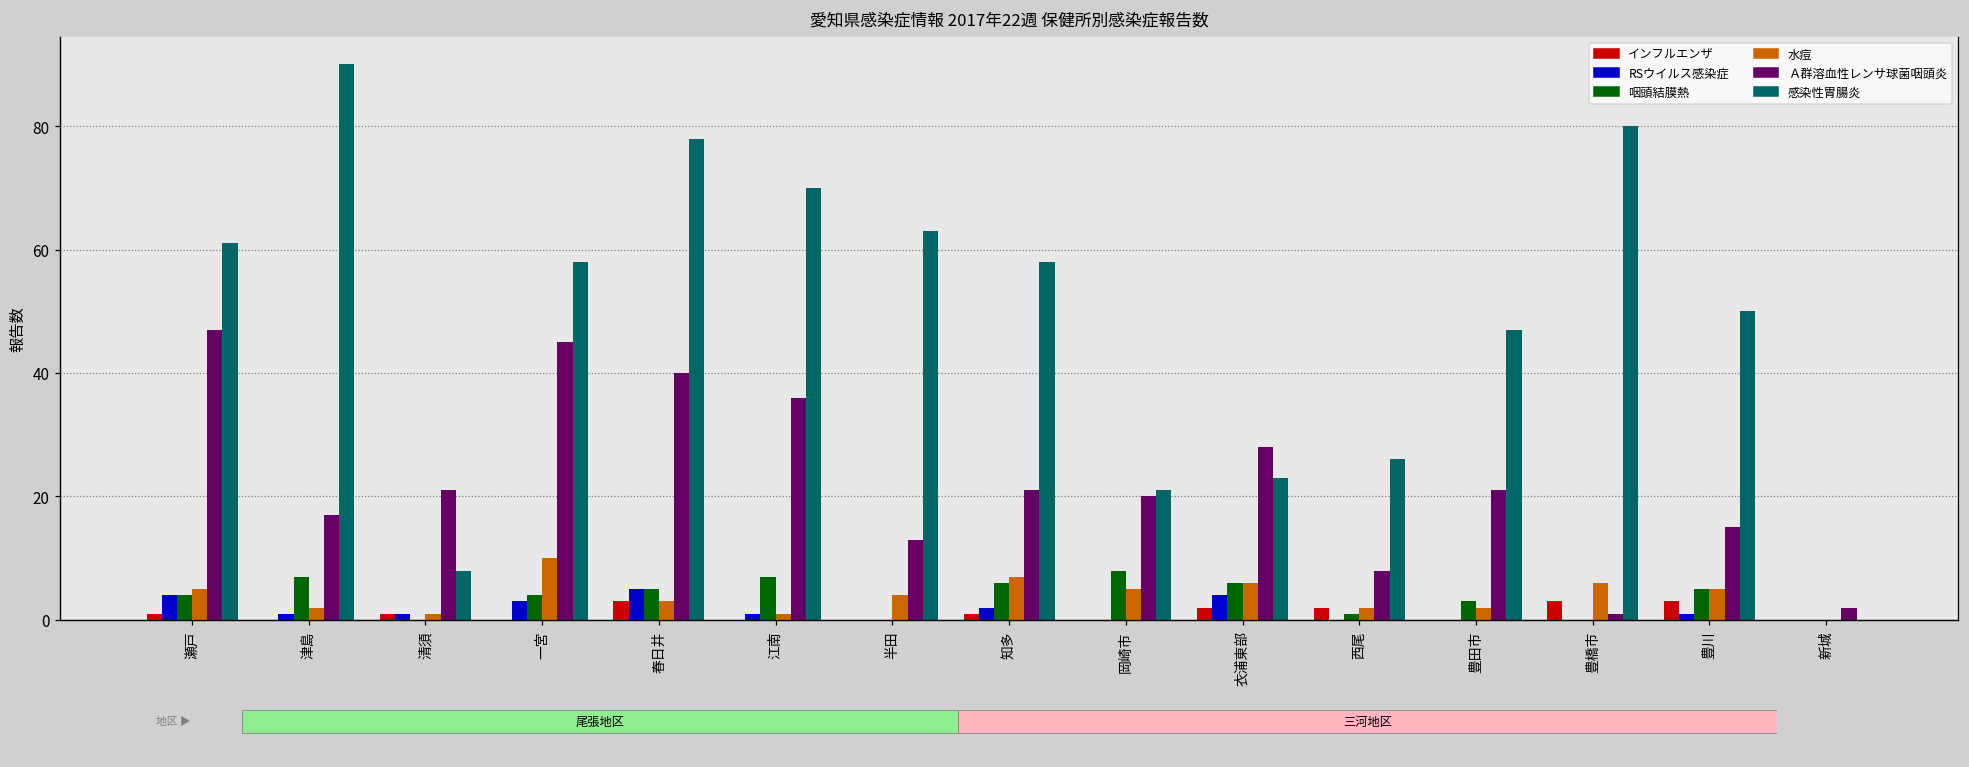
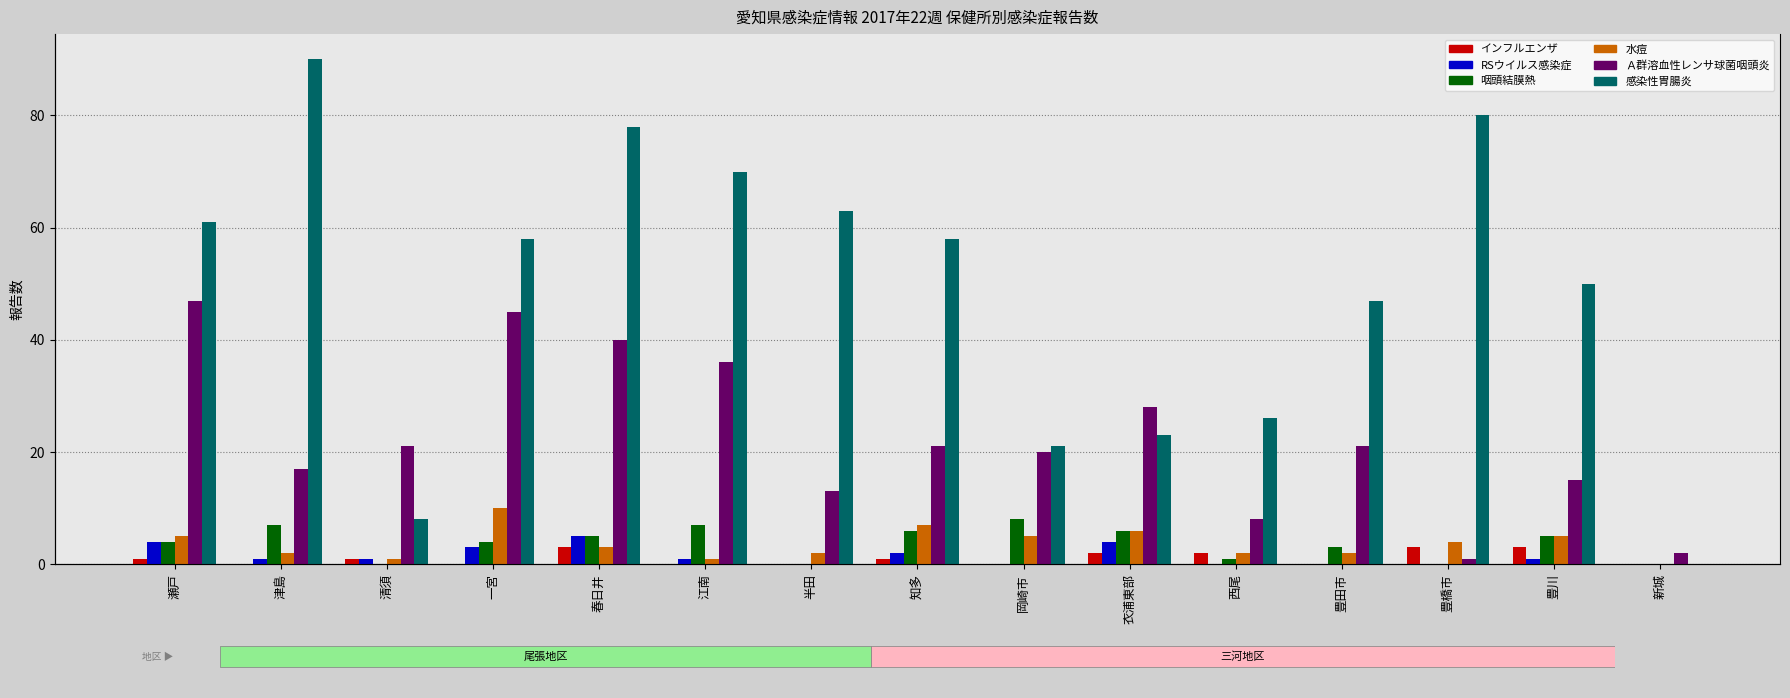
  {
    "インフルエンザ": {
      "瀬戸": 1,
      "津島": 0,
      "清須": 1,
      "一宮": 0,
      "春日井": 3,
      "江南": 0,
      "半田": 0,
      "知多": 1,
      "岡崎市": 0,
      "衣浦東部": 2,
      "西尾": 2,
      "豊田市": 0,
      "豊橋市": 3,
      "豊川": 3,
      "新城": 0
    },
    "RSウイルス感染症": {
      "瀬戸": 4,
      "津島": 1,
      "清須": 1,
      "一宮": 3,
      "春日井": 5,
      "江南": 1,
      "半田": 0,
      "知多": 2,
      "岡崎市": 0,
      "衣浦東部": 4,
      "西尾": 0,
      "豊田市": 0,
      "豊橋市": 0,
      "豊川": 1,
      "新城": 0
    },
    "咽頭結膜熱": {
      "瀬戸": 4,
      "津島": 7,
      "清須": 0,
      "一宮": 4,
      "春日井": 5,
      "江南": 7,
      "半田": 0,
      "知多": 6,
      "岡崎市": 8,
      "衣浦東部": 6,
      "西尾": 1,
      "豊田市": 3,
      "豊橋市": 0,
      "豊川": 5,
      "新城": 0
    },
    "水痘": {
      "瀬戸": 5,
      "津島": 2,
      "清須": 1,
      "一宮": 10,
      "春日井": 3,
      "江南": 1,
-     "半田": 4,
+     "半田": 2,
      "知多": 7,
      "岡崎市": 5,
      "衣浦東部": 6,
      "西尾": 2,
      "豊田市": 2,
-     "豊橋市": 6,
+     "豊橋市": 4,
      "豊川": 5,
      "新城": 0
    },
    "Ａ群溶血性レンサ球菌咽頭炎": {
      "瀬戸": 47,
      "津島": 17,
      "清須": 21,
      "一宮": 45,
      "春日井": 40,
      "江南": 36,
      "半田": 13,
      "知多": 21,
      "岡崎市": 20,
      "衣浦東部": 28,
      "西尾": 8,
      "豊田市": 21,
      "豊橋市": 1,
      "豊川": 15,
      "新城": 2
    },
    "感染性胃腸炎": {
      "瀬戸": 61,
      "津島": 90,
      "清須": 8,
      "一宮": 58,
      "春日井": 78,
      "江南": 70,
      "半田": 63,
      "知多": 58,
      "岡崎市": 21,
      "衣浦東部": 23,
      "西尾": 26,
      "豊田市": 47,
      "豊橋市": 80,
      "豊川": 50,
      "新城": 0
    }
  }
